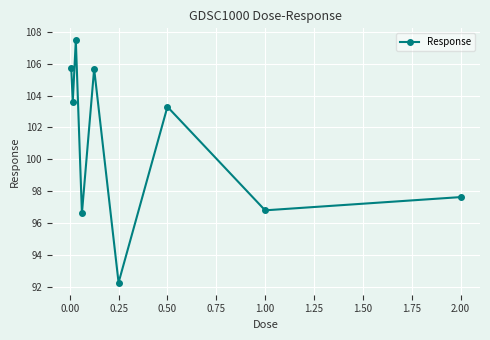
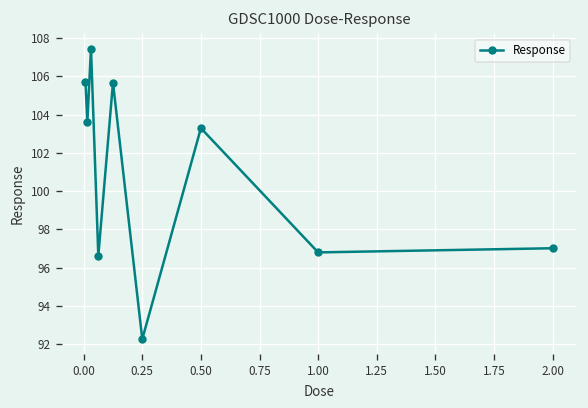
  {
    "0.25": 92.3,
    "0.50": 103.3,
    "1.00": 96.8,
-   "2.00": 97.6
+   "2.00": 97.0
  }
